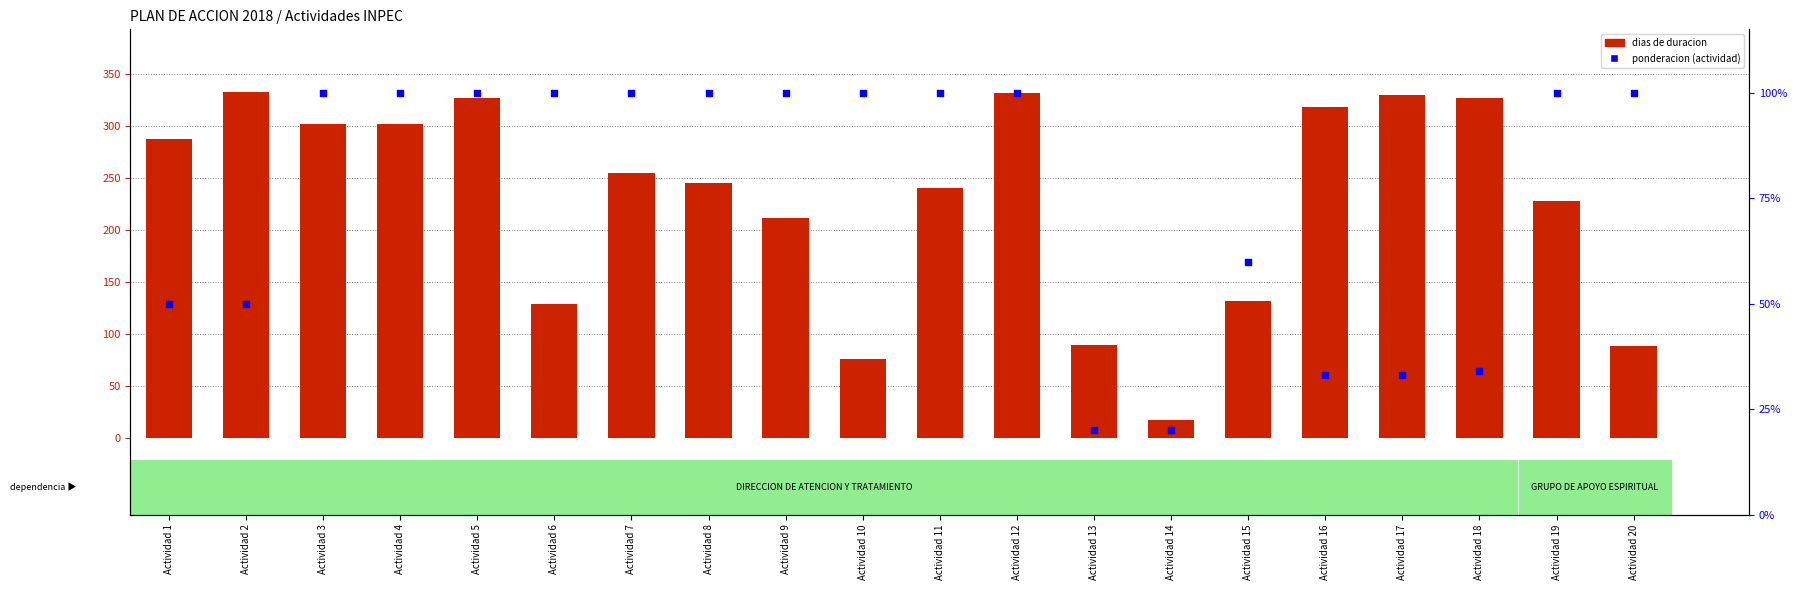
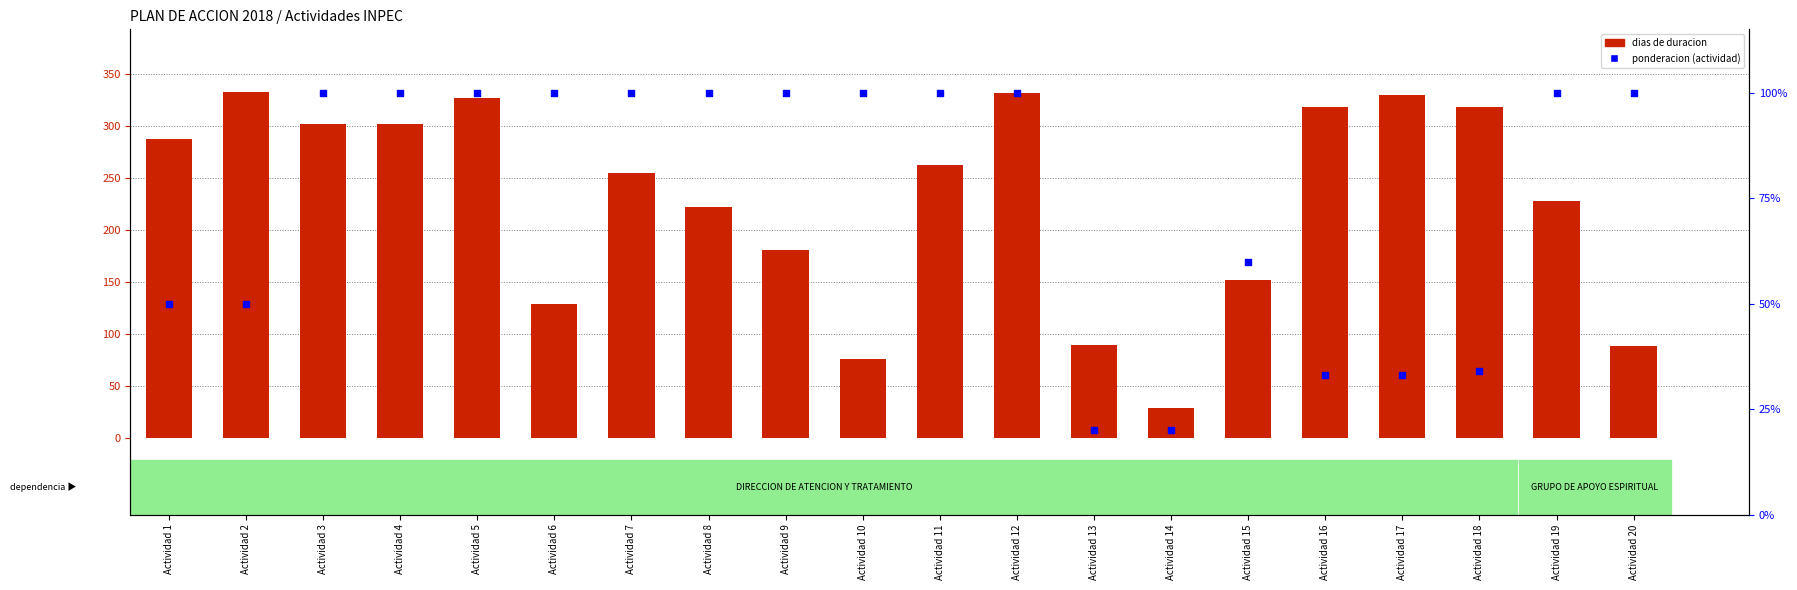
  {
    "dias de duracion": {
      "Actividad 1": 288,
      "Actividad 2": 333,
      "Actividad 3": 302,
      "Actividad 4": 302,
      "Actividad 5": 327,
      "Actividad 6": 129,
      "Actividad 7": 255,
-     "Actividad 8": 245,
-     "Actividad 9": 212,
+     "Actividad 8": 222,
+     "Actividad 9": 181,
      "Actividad 10": 76,
-     "Actividad 11": 241,
+     "Actividad 11": 263,
      "Actividad 12": 332,
      "Actividad 13": 90,
-     "Actividad 14": 18,
-     "Actividad 15": 132,
+     "Actividad 14": 29,
+     "Actividad 15": 152,
      "Actividad 16": 318,
      "Actividad 17": 330,
-     "Actividad 18": 327,
+     "Actividad 18": 318,
      "Actividad 19": 228,
      "Actividad 20": 89
    }
  }
